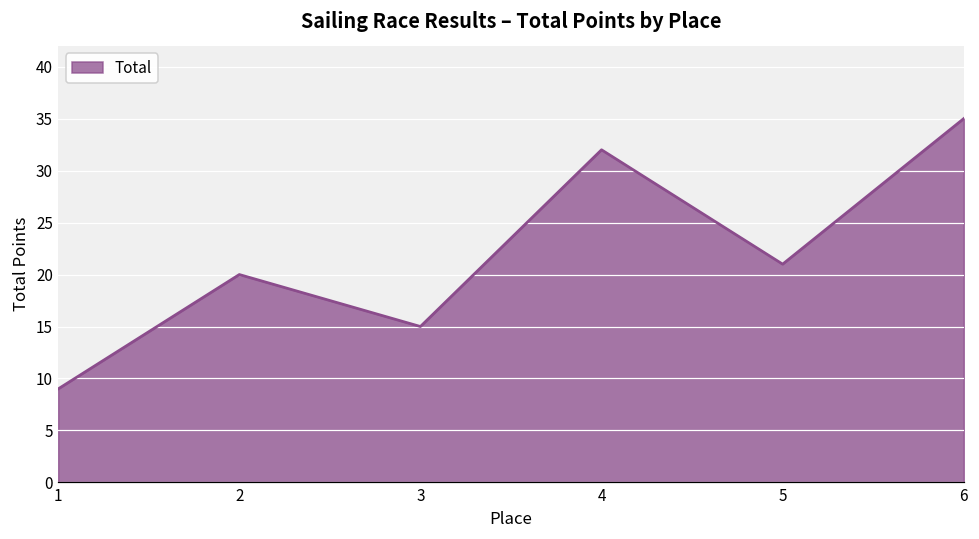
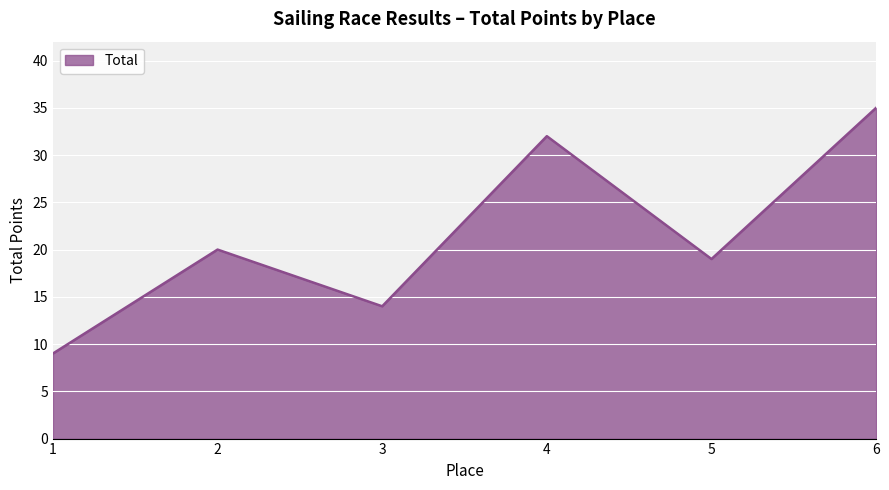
  {
    "1": 9,
    "2": 20,
-   "3": 15,
+   "3": 14,
    "4": 32,
-   "5": 21,
+   "5": 19,
    "6": 35
  }
